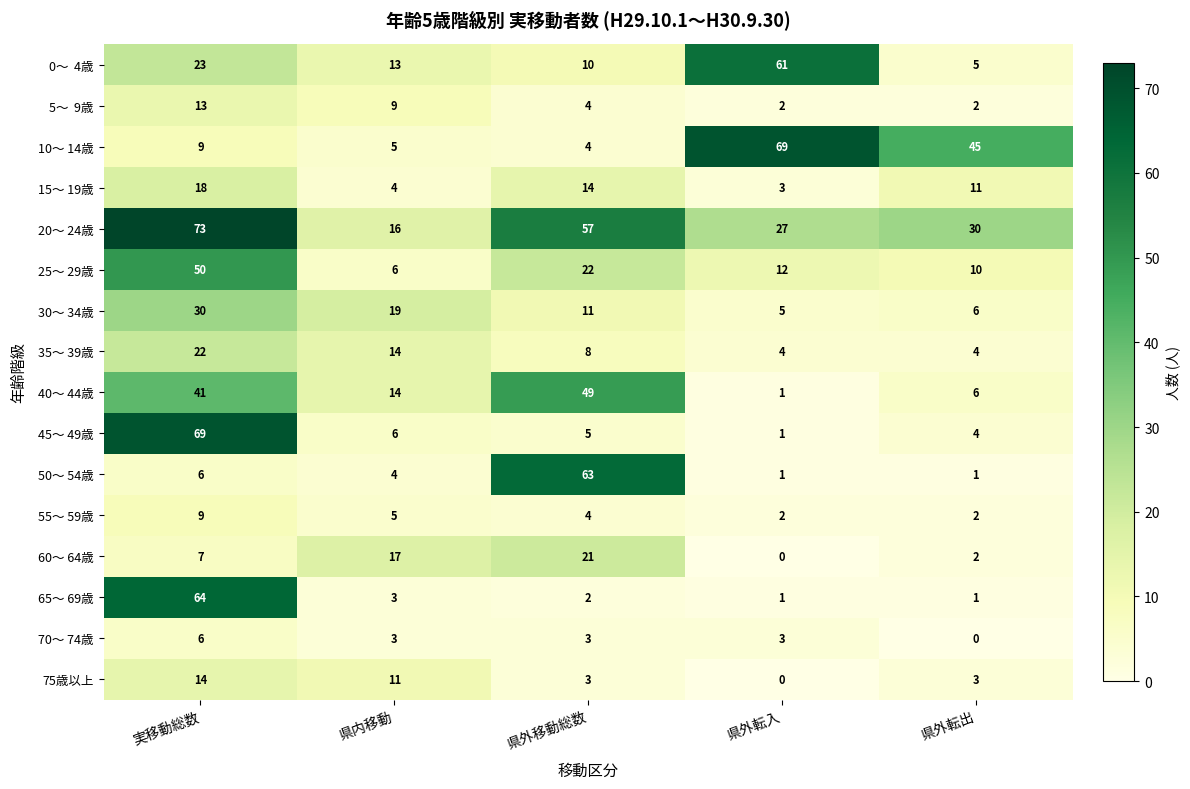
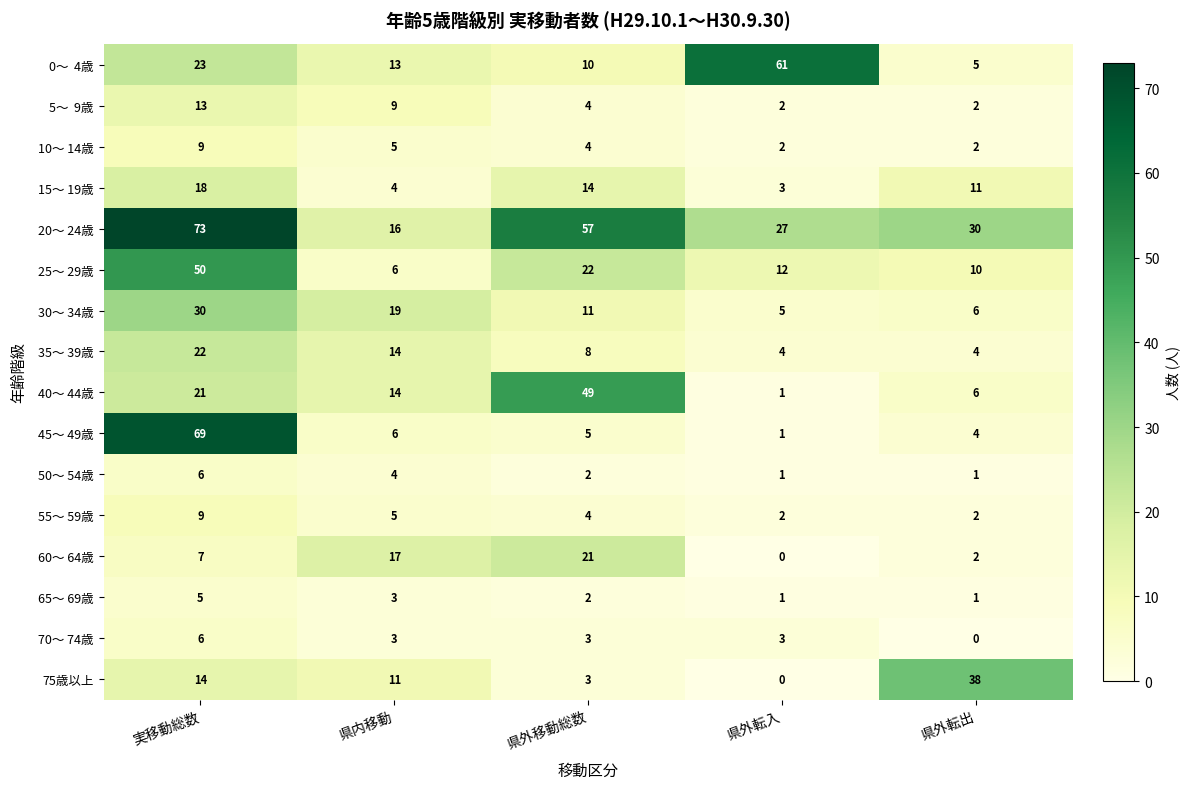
  {
    "0～ 4歳": {
      "実移動総数": 23,
      "県内移動": 13,
      "県外移動総数": 10,
      "県外転入": 61,
      "県外転出": 5
    },
    "5～ 9歳": {
      "実移動総数": 13,
      "県内移動": 9,
      "県外移動総数": 4,
      "県外転入": 2,
      "県外転出": 2
    },
    "10～ 14歳": {
      "実移動総数": 9,
      "県内移動": 5,
      "県外移動総数": 4,
-     "県外転入": 69,
-     "県外転出": 45
+     "県外転入": 2,
+     "県外転出": 2
    },
    "15～ 19歳": {
      "実移動総数": 18,
      "県内移動": 4,
      "県外移動総数": 14,
      "県外転入": 3,
      "県外転出": 11
    },
    "20～ 24歳": {
      "実移動総数": 73,
      "県内移動": 16,
      "県外移動総数": 57,
      "県外転入": 27,
      "県外転出": 30
    },
    "25～ 29歳": {
      "実移動総数": 50,
      "県内移動": 6,
      "県外移動総数": 22,
      "県外転入": 12,
      "県外転出": 10
    },
    "30～ 34歳": {
      "実移動総数": 30,
      "県内移動": 19,
      "県外移動総数": 11,
      "県外転入": 5,
      "県外転出": 6
    },
    "35～ 39歳": {
      "実移動総数": 22,
      "県内移動": 14,
      "県外移動総数": 8,
      "県外転入": 4,
      "県外転出": 4
    },
    "40～ 44歳": {
-     "実移動総数": 41,
+     "実移動総数": 21,
      "県内移動": 14,
      "県外移動総数": 49,
      "県外転入": 1,
      "県外転出": 6
    },
    "45～ 49歳": {
      "実移動総数": 69,
      "県内移動": 6,
      "県外移動総数": 5,
      "県外転入": 1,
      "県外転出": 4
    },
    "50～ 54歳": {
      "実移動総数": 6,
      "県内移動": 4,
-     "県外移動総数": 63,
+     "県外移動総数": 2,
      "県外転入": 1,
      "県外転出": 1
    },
    "55～ 59歳": {
      "実移動総数": 9,
      "県内移動": 5,
      "県外移動総数": 4,
      "県外転入": 2,
      "県外転出": 2
    },
    "60～ 64歳": {
      "実移動総数": 7,
      "県内移動": 17,
      "県外移動総数": 21,
      "県外転入": 0,
      "県外転出": 2
    },
    "65～ 69歳": {
-     "実移動総数": 64,
+     "実移動総数": 5,
      "県内移動": 3,
      "県外移動総数": 2,
      "県外転入": 1,
      "県外転出": 1
    },
    "70～ 74歳": {
      "実移動総数": 6,
      "県内移動": 3,
      "県外移動総数": 3,
      "県外転入": 3,
      "県外転出": 0
    },
    "75歳以上": {
      "実移動総数": 14,
      "県内移動": 11,
      "県外移動総数": 3,
      "県外転入": 0,
-     "県外転出": 3
+     "県外転出": 38
    }
  }
